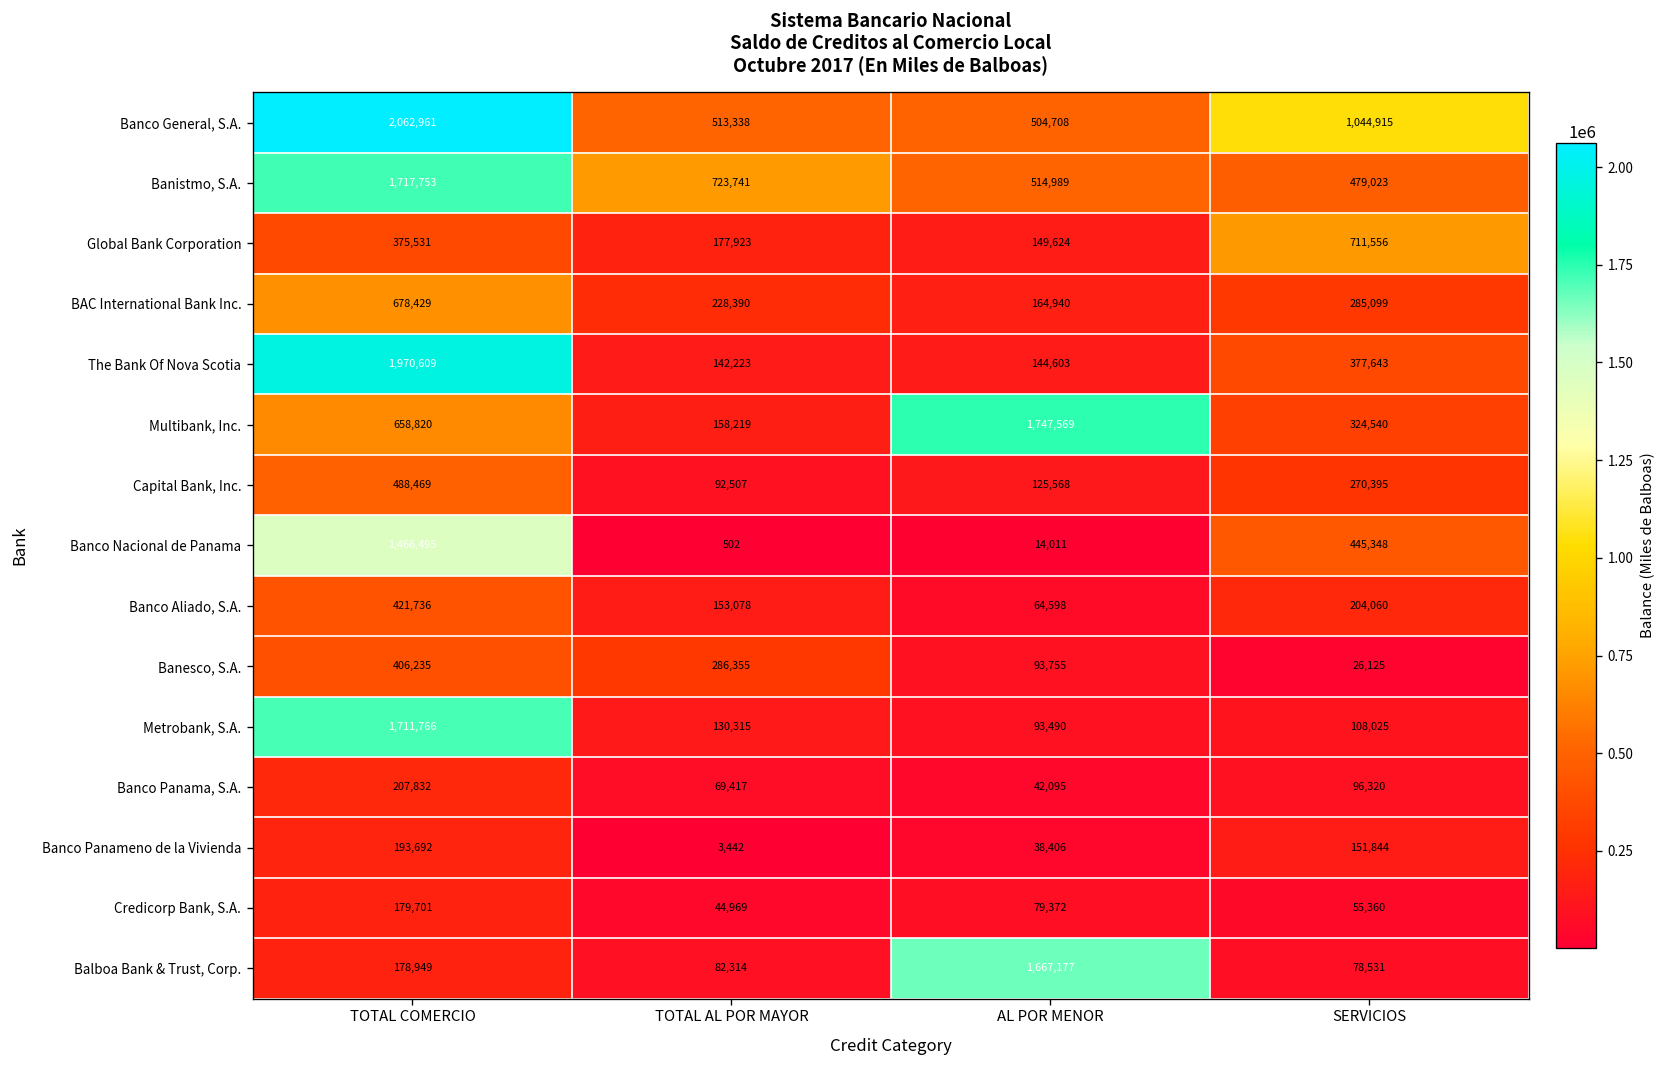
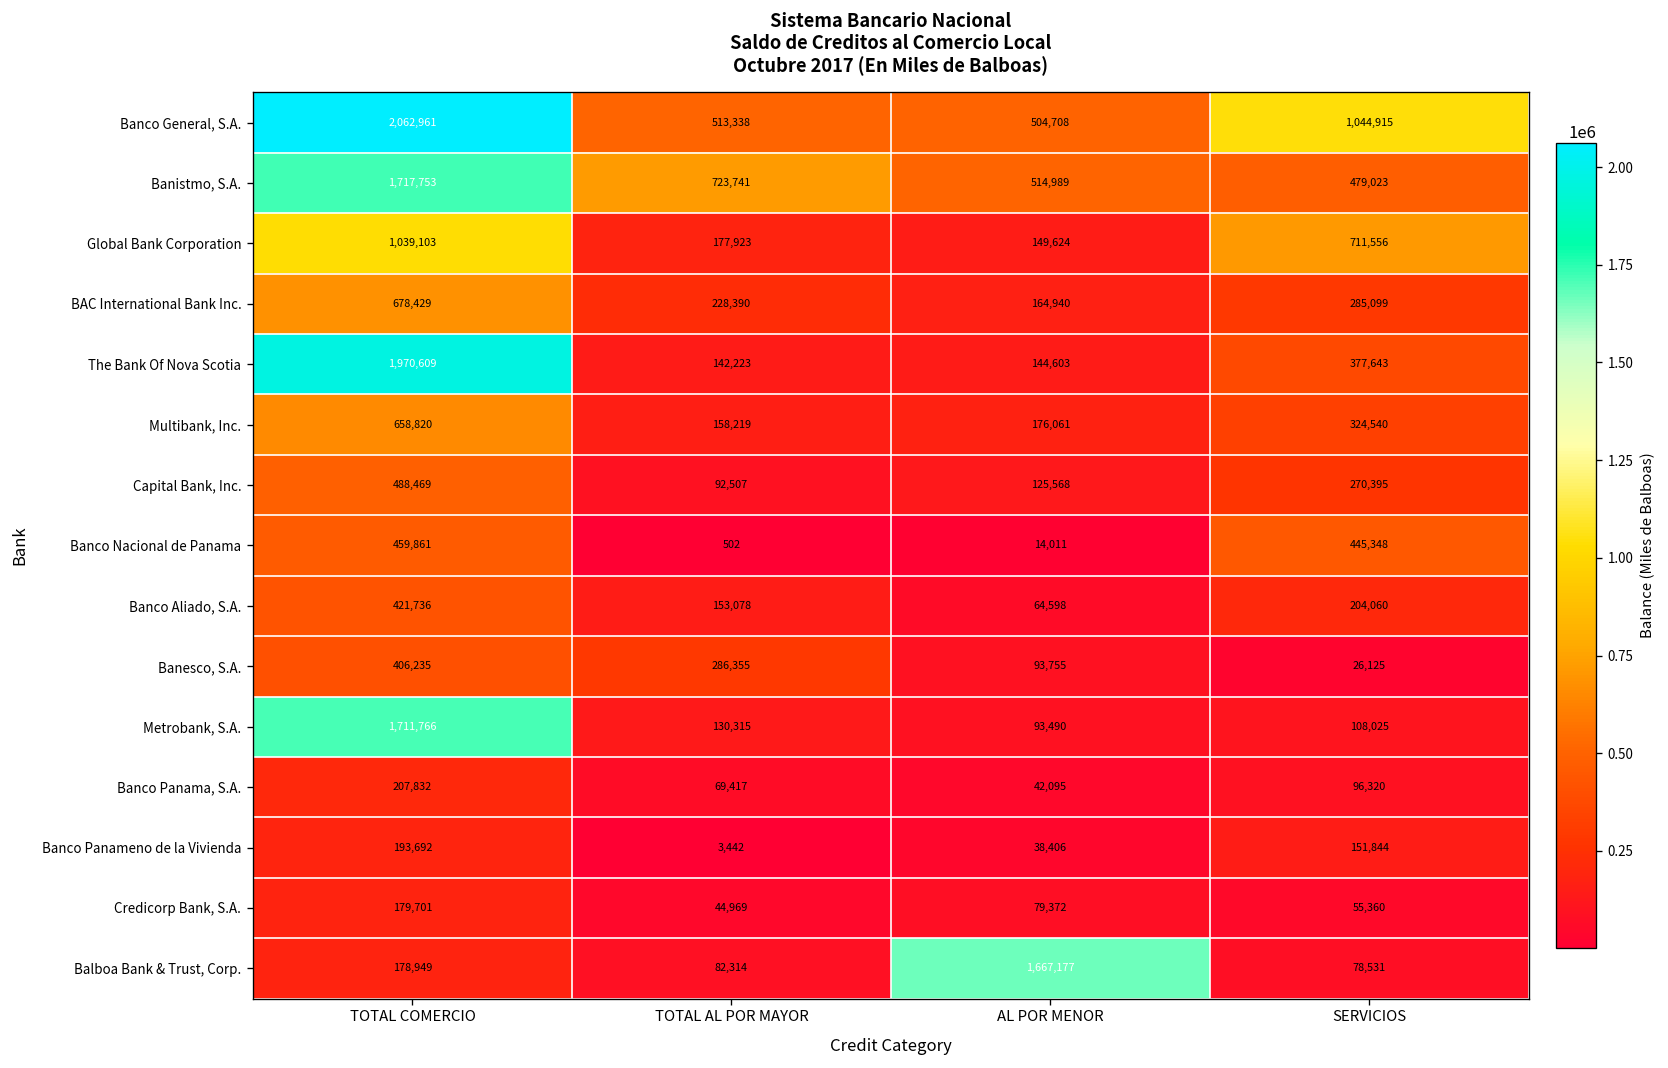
  {
    "Banco General, S.A.": {
      "TOTAL COMERCIO": "2,062,961",
      "TOTAL AL POR MAYOR": "513,338",
      "AL POR MENOR": "504,708",
      "SERVICIOS": "1,044,915"
    },
    "Banistmo, S.A.": {
      "TOTAL COMERCIO": "1,717,753",
      "TOTAL AL POR MAYOR": "723,741",
      "AL POR MENOR": "514,989",
      "SERVICIOS": "479,023"
    },
    "Global Bank Corporation": {
-     "TOTAL COMERCIO": "375,531",
+     "TOTAL COMERCIO": "1,039,103",
      "TOTAL AL POR MAYOR": "177,923",
      "AL POR MENOR": "149,624",
      "SERVICIOS": "711,556"
    },
    "BAC International Bank Inc.": {
      "TOTAL COMERCIO": "678,429",
      "TOTAL AL POR MAYOR": "228,390",
      "AL POR MENOR": "164,940",
      "SERVICIOS": "285,099"
    },
    "The Bank Of Nova Scotia": {
      "TOTAL COMERCIO": "1,970,609",
      "TOTAL AL POR MAYOR": "142,223",
      "AL POR MENOR": "144,603",
      "SERVICIOS": "377,643"
    },
    "Multibank, Inc.": {
      "TOTAL COMERCIO": "658,820",
      "TOTAL AL POR MAYOR": "158,219",
-     "AL POR MENOR": "1,747,569",
+     "AL POR MENOR": "176,061",
      "SERVICIOS": "324,540"
    },
    "Capital Bank, Inc.": {
      "TOTAL COMERCIO": "488,469",
      "TOTAL AL POR MAYOR": "92,507",
      "AL POR MENOR": "125,568",
      "SERVICIOS": "270,395"
    },
    "Banco Nacional de Panama": {
-     "TOTAL COMERCIO": "1,466,495",
+     "TOTAL COMERCIO": "459,861",
      "TOTAL AL POR MAYOR": "502",
      "AL POR MENOR": "14,011",
      "SERVICIOS": "445,348"
    },
    "Banco Aliado, S.A.": {
      "TOTAL COMERCIO": "421,736",
      "TOTAL AL POR MAYOR": "153,078",
      "AL POR MENOR": "64,598",
      "SERVICIOS": "204,060"
    },
    "Banesco, S.A.": {
      "TOTAL COMERCIO": "406,235",
      "TOTAL AL POR MAYOR": "286,355",
      "AL POR MENOR": "93,755",
      "SERVICIOS": "26,125"
    },
    "Metrobank, S.A.": {
      "TOTAL COMERCIO": "1,711,766",
      "TOTAL AL POR MAYOR": "130,315",
      "AL POR MENOR": "93,490",
      "SERVICIOS": "108,025"
    },
    "Banco Panama, S.A.": {
      "TOTAL COMERCIO": "207,832",
      "TOTAL AL POR MAYOR": "69,417",
      "AL POR MENOR": "42,095",
      "SERVICIOS": "96,320"
    },
    "Banco Panameno de la Vivienda": {
      "TOTAL COMERCIO": "193,692",
      "TOTAL AL POR MAYOR": "3,442",
      "AL POR MENOR": "38,406",
      "SERVICIOS": "151,844"
    },
    "Credicorp Bank, S.A.": {
      "TOTAL COMERCIO": "179,701",
      "TOTAL AL POR MAYOR": "44,969",
      "AL POR MENOR": "79,372",
      "SERVICIOS": "55,360"
    },
    "Balboa Bank & Trust, Corp.": {
      "TOTAL COMERCIO": "178,949",
      "TOTAL AL POR MAYOR": "82,314",
      "AL POR MENOR": "1,667,177",
      "SERVICIOS": "78,531"
    }
  }
